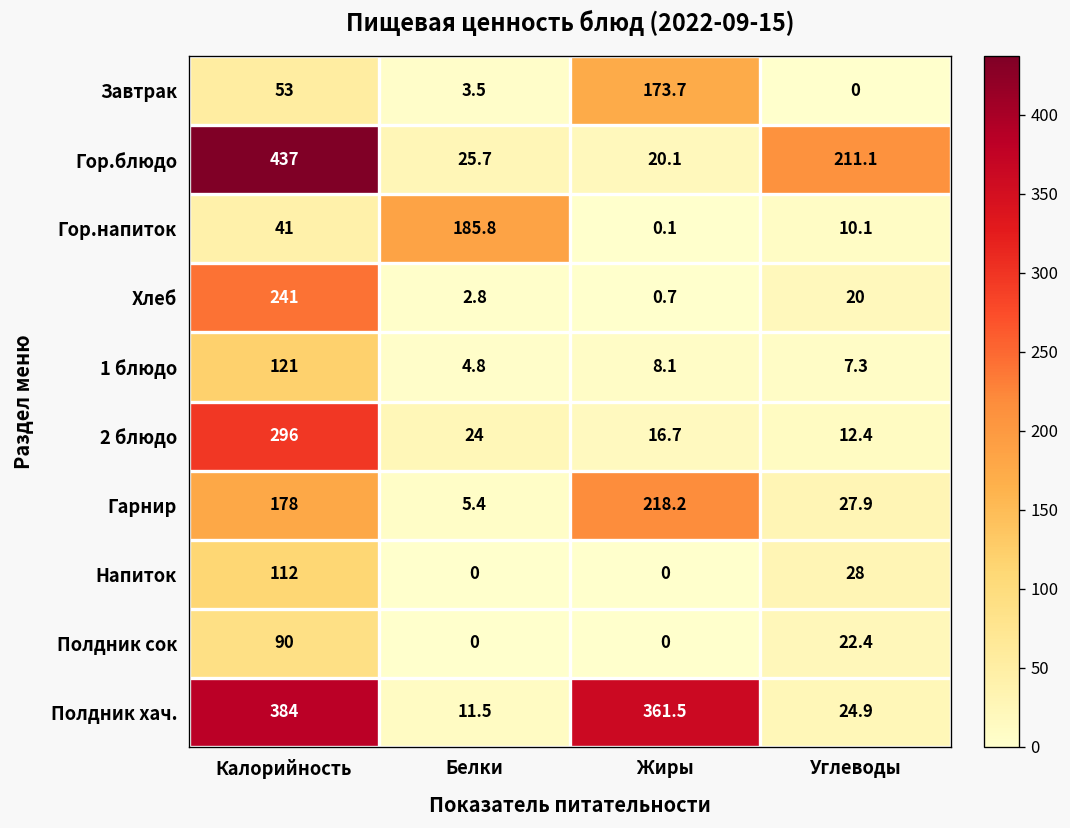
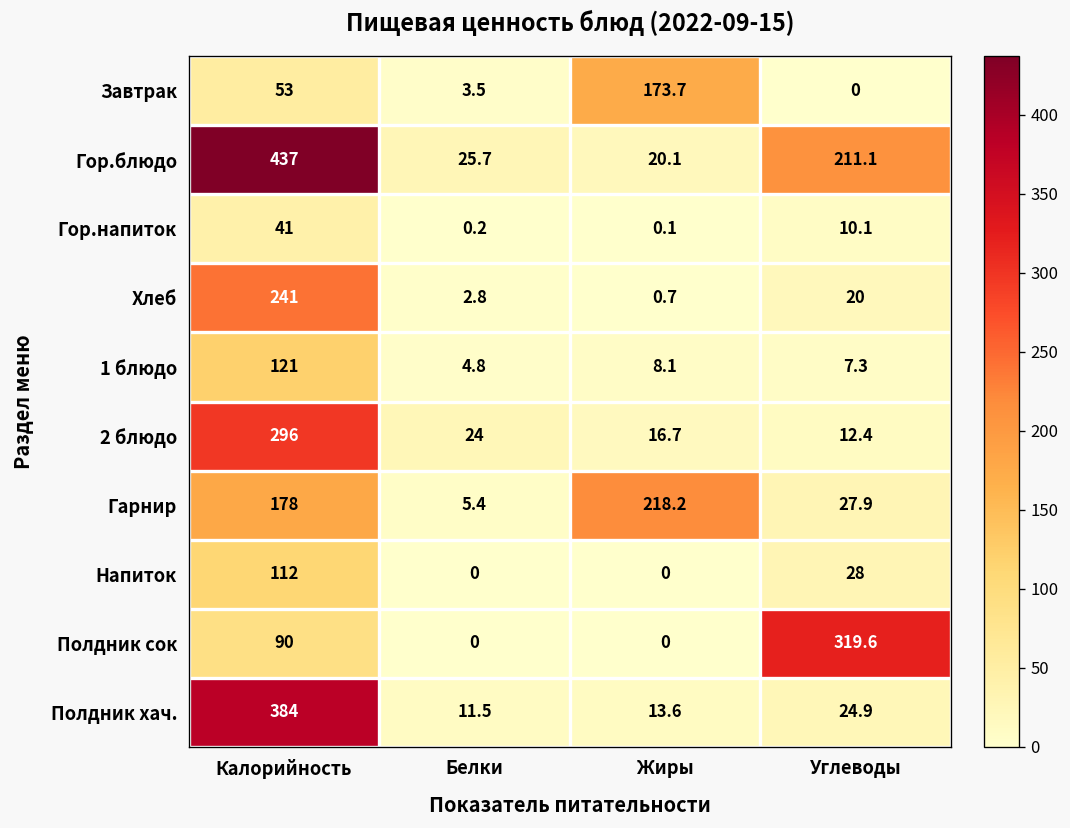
  {
    "Завтрак": {
      "Калорийность": 53,
      "Белки": 3.5,
      "Жиры": 173.7,
      "Углеводы": 0
    },
    "Гор.блюдо": {
      "Калорийность": 437,
      "Белки": 25.7,
      "Жиры": 20.1,
      "Углеводы": 211.1
    },
    "Гор.напиток": {
      "Калорийность": 41,
-     "Белки": 185.8,
+     "Белки": 0.2,
      "Жиры": 0.1,
      "Углеводы": 10.1
    },
    "Хлеб": {
      "Калорийность": 241,
      "Белки": 2.8,
      "Жиры": 0.7,
      "Углеводы": 20
    },
    "1 блюдо": {
      "Калорийность": 121,
      "Белки": 4.8,
      "Жиры": 8.1,
      "Углеводы": 7.3
    },
    "2 блюдо": {
      "Калорийность": 296,
      "Белки": 24,
      "Жиры": 16.7,
      "Углеводы": 12.4
    },
    "Гарнир": {
      "Калорийность": 178,
      "Белки": 5.4,
      "Жиры": 218.2,
      "Углеводы": 27.9
    },
    "Напиток": {
      "Калорийность": 112,
      "Белки": 0,
      "Жиры": 0,
      "Углеводы": 28
    },
    "Полдник сок": {
      "Калорийность": 90,
      "Белки": 0,
      "Жиры": 0,
-     "Углеводы": 22.4
+     "Углеводы": 319.6
    },
    "Полдник хач.": {
      "Калорийность": 384,
      "Белки": 11.5,
-     "Жиры": 361.5,
+     "Жиры": 13.6,
      "Углеводы": 24.9
    }
  }
